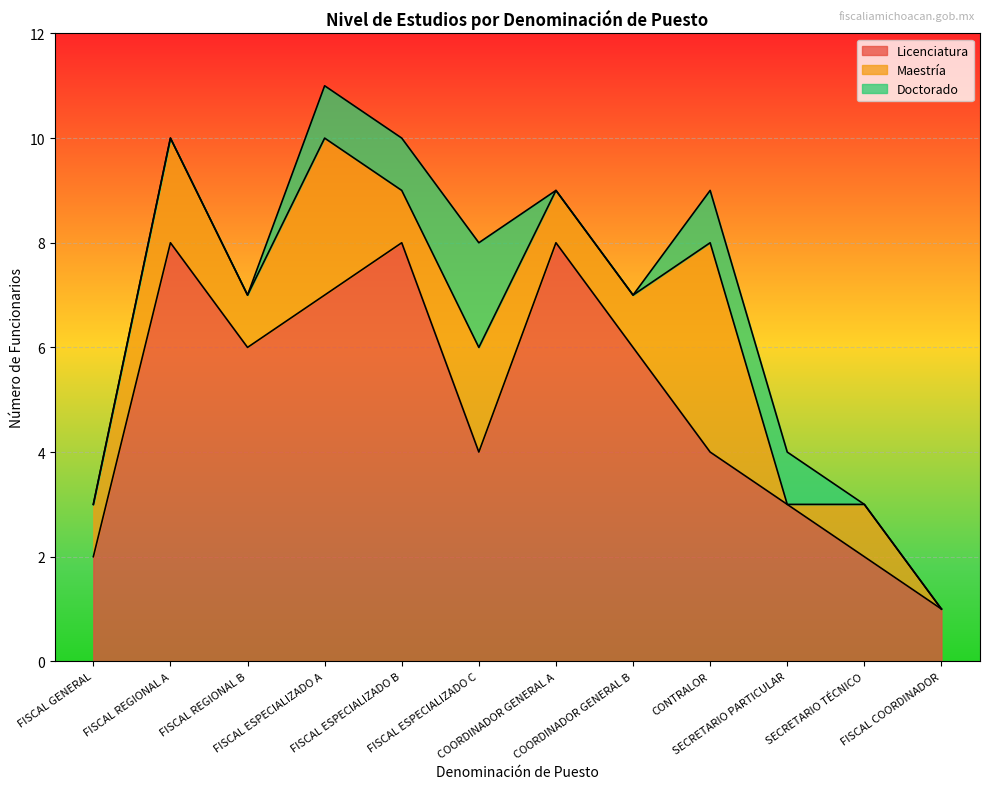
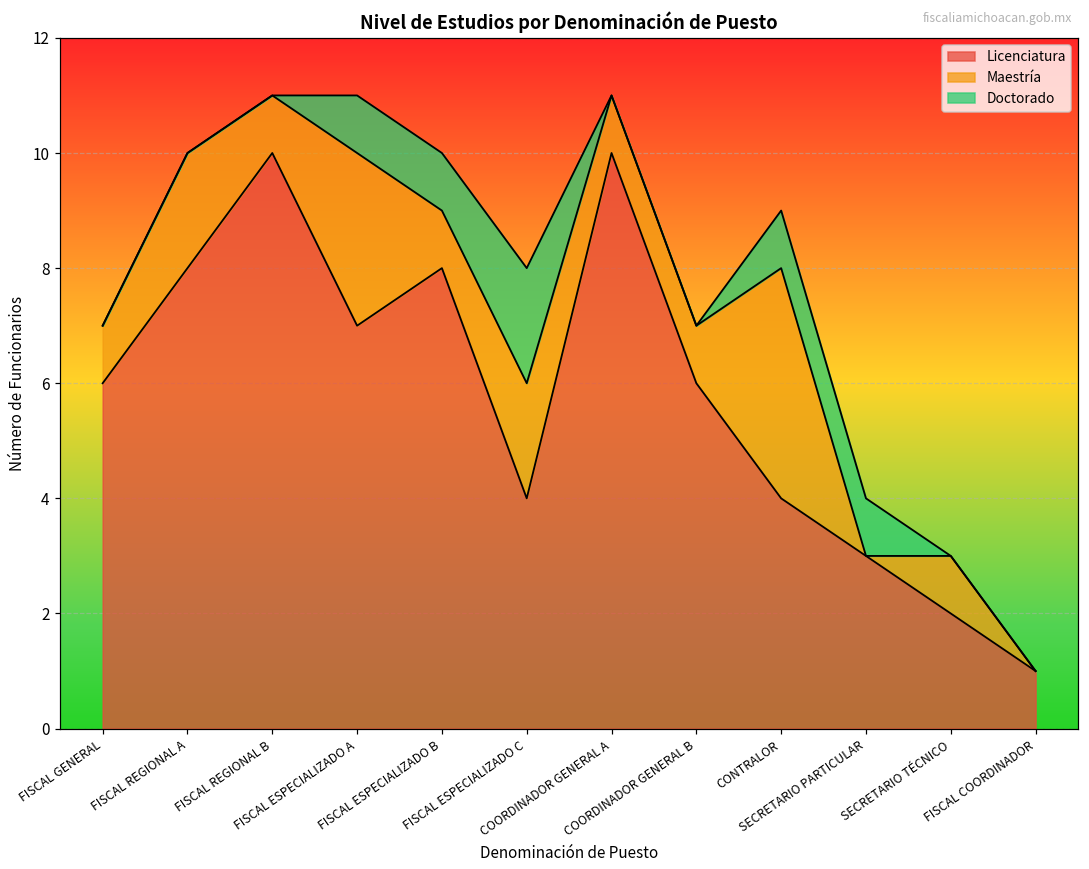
  {
    "Licenciatura": {
-     "FISCAL GENERAL": 2,
+     "FISCAL GENERAL": 6,
      "FISCAL REGIONAL A": 8,
-     "FISCAL REGIONAL B": 6,
+     "FISCAL REGIONAL B": 10,
      "FISCAL ESPECIALIZADO A": 7,
      "FISCAL ESPECIALIZADO B": 8,
      "FISCAL ESPECIALIZADO C": 4,
-     "COORDINADOR GENERAL A": 8,
+     "COORDINADOR GENERAL A": 10,
      "COORDINADOR GENERAL B": 6,
      "CONTRALOR": 4,
      "SECRETARIO TÉCNICO": 2
    },
    "Maestría": {
      "FISCAL ESPECIALIZADO A": 3,
      "FISCAL ESPECIALIZADO B": 1,
      "FISCAL ESPECIALIZADO C": 2,
      "CONTRALOR": 4
    },
    "Doctorado": {
      "FISCAL ESPECIALIZADO A": 1,
      "FISCAL ESPECIALIZADO B": 1,
      "FISCAL ESPECIALIZADO C": 2,
      "CONTRALOR": 1,
      "SECRETARIO PARTICULAR": 1
    }
  }
